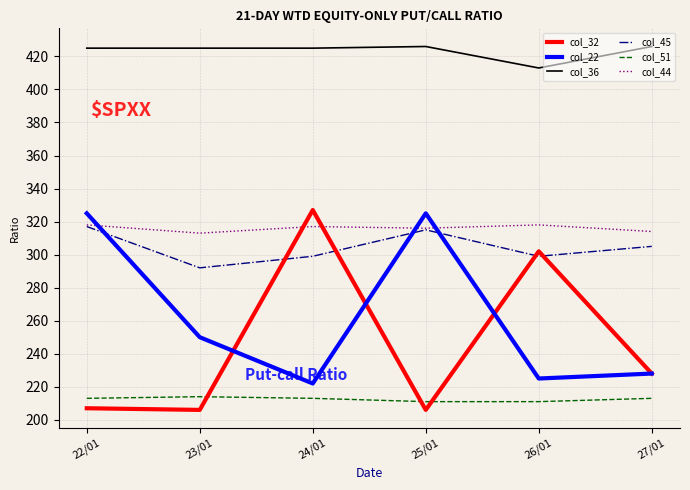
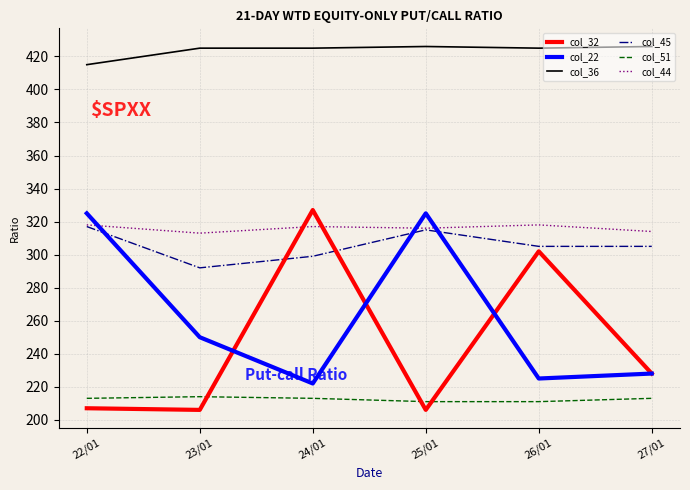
  {
    "col_32": {
      "22/01": 207,
      "23/01": 206,
      "24/01": 327,
      "25/01": 206,
      "26/01": 302
    },
    "col_22": {
      "22/01": 325,
      "23/01": 250,
      "24/01": 222,
      "25/01": 325,
      "26/01": 225
    },
    "col_36": {
-     "22/01": 425,
+     "22/01": 415,
      "23/01": 425,
      "24/01": 425,
      "25/01": 426,
-     "26/01": 413
+     "26/01": 425
    },
    "col_45": {
      "23/01": 292,
      "24/01": 299,
-     "26/01": 299,
+     "26/01": 305,
      "27/01": 305
    },
    "col_51": {
      "22/01": 213,
      "23/01": 214,
      "24/01": 213,
      "25/01": 211,
      "26/01": 211,
      "27/01": 213
    },
    "col_44": {
      "23/01": 313,
      "24/01": 317,
      "26/01": 318,
      "27/01": 314
    }
  }
